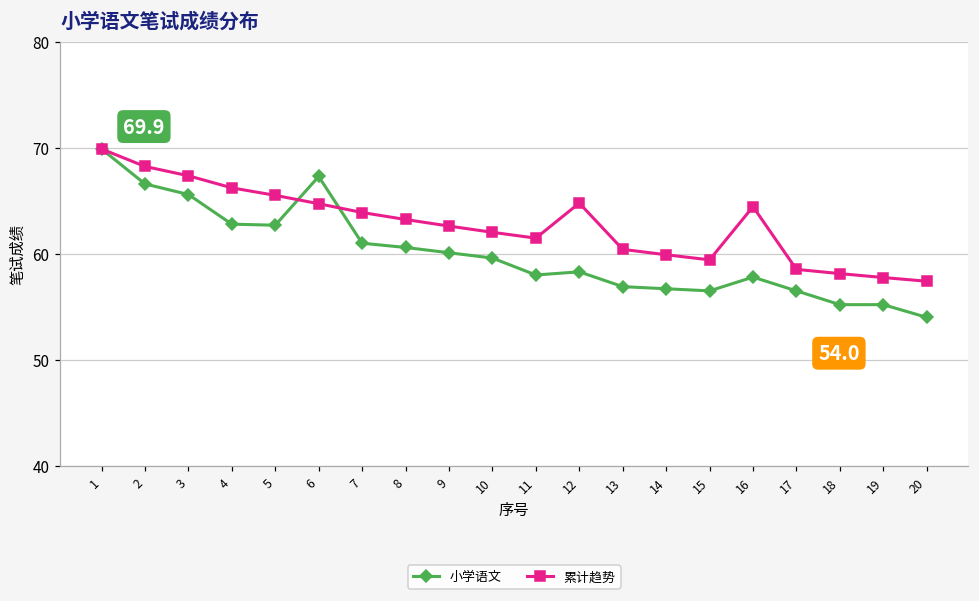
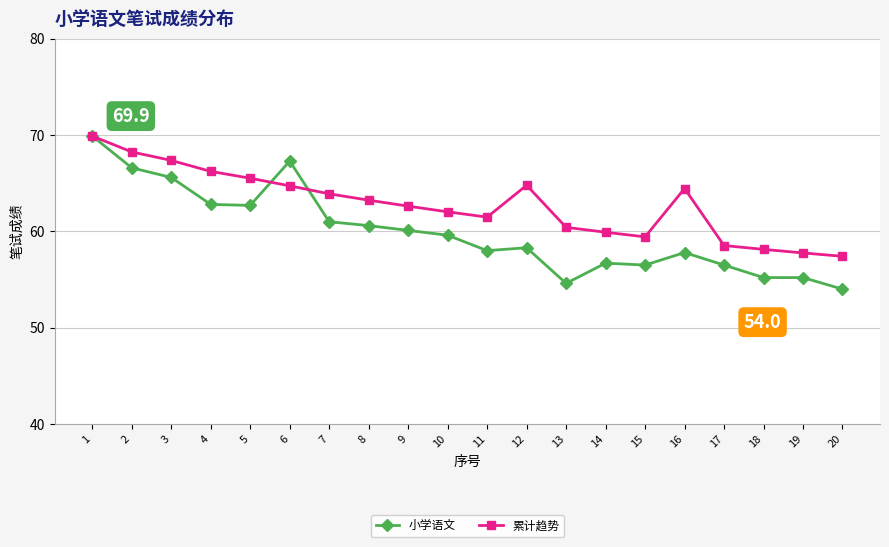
  {
    "小学语文": {
      "2": 67,
      "3": 66,
      "4": 63,
      "5": 63,
      "6": 67,
      "7": 61,
      "8": 61,
      "9": 60,
      "10": 60,
      "11": 58,
      "12": 58,
-     "13": 57,
+     "13": 55,
      "14": 57,
      "15": 57,
      "16": 58,
      "17": 57,
      "18": 55,
      "19": 55,
      "20": 54
    },
    "累计趋势": {
      "2": 68,
      "3": 67,
      "4": 66,
      "5": 66,
      "6": 65,
      "7": 64,
      "8": 63,
      "9": 63,
      "10": 62,
      "11": 61,
      "12": 65,
      "13": 60,
      "14": 60,
      "15": 59,
      "16": 64,
      "17": 59,
      "18": 58,
      "19": 58,
      "20": 57
    }
  }
